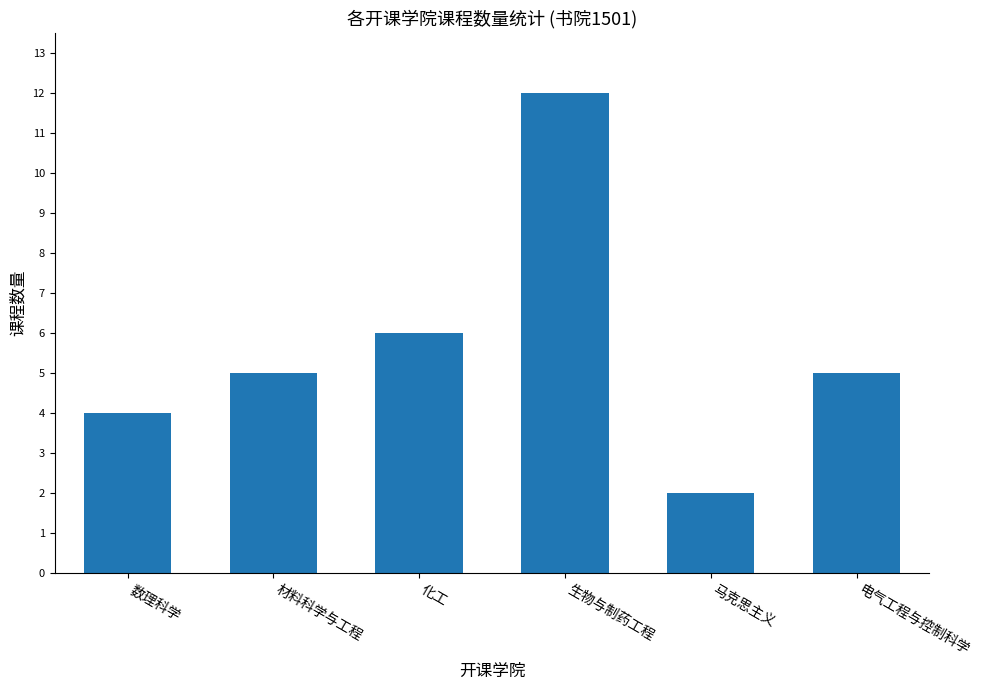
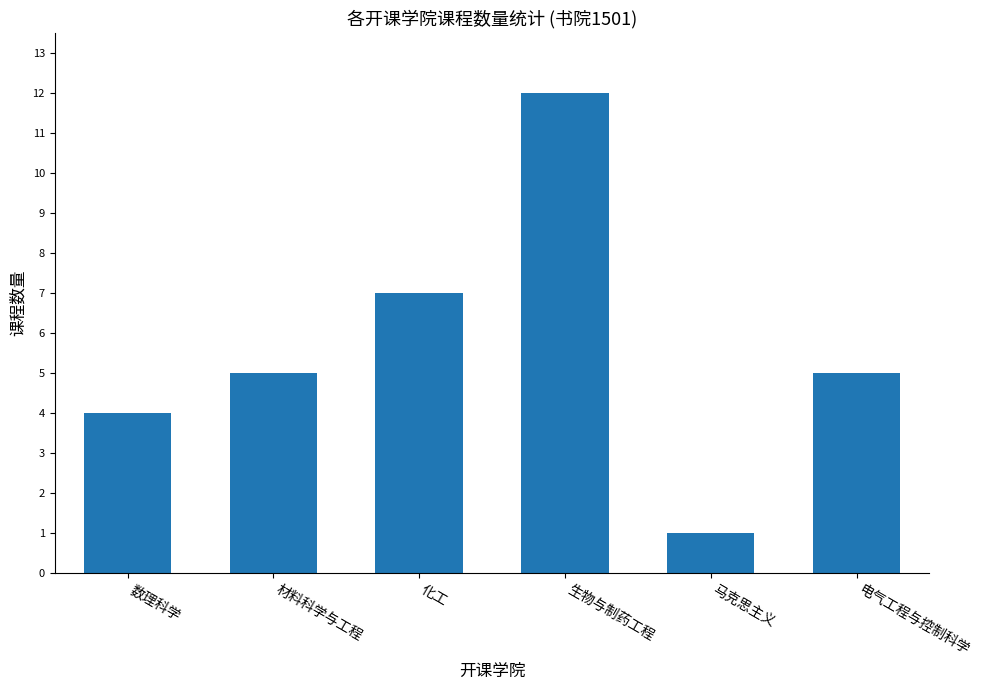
  {
    "数理科学": 4,
    "材料科学与工程": 5,
-   "化工": 6,
+   "化工": 7,
    "生物与制药工程": 12,
-   "马克思主义": 2,
+   "马克思主义": 1,
    "电气工程与控制科学": 5
  }
